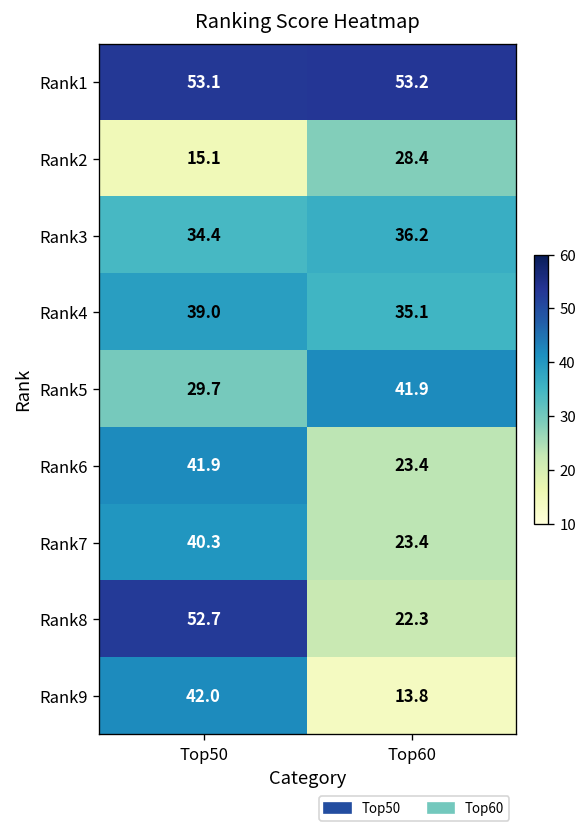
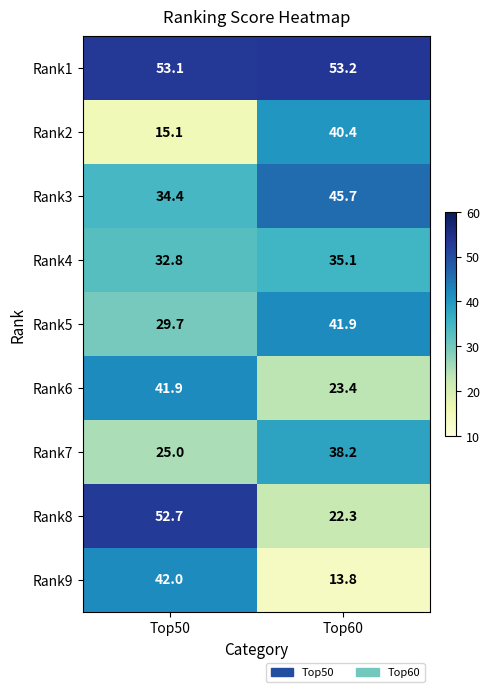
  {
    "Rank1": {
      "Top50": 53.1,
      "Top60": 53.2
    },
    "Rank2": {
      "Top50": 15.1,
-     "Top60": 28.4
+     "Top60": 40.4
    },
    "Rank3": {
      "Top50": 34.4,
-     "Top60": 36.2
+     "Top60": 45.7
    },
    "Rank4": {
-     "Top50": 39.0,
+     "Top50": 32.8,
      "Top60": 35.1
    },
    "Rank5": {
      "Top50": 29.7,
      "Top60": 41.9
    },
    "Rank6": {
      "Top50": 41.9,
      "Top60": 23.4
    },
    "Rank7": {
-     "Top50": 40.3,
-     "Top60": 23.4
+     "Top50": 25.0,
+     "Top60": 38.2
    },
    "Rank8": {
      "Top50": 52.7,
      "Top60": 22.3
    },
    "Rank9": {
      "Top50": 42.0,
      "Top60": 13.8
    }
  }
